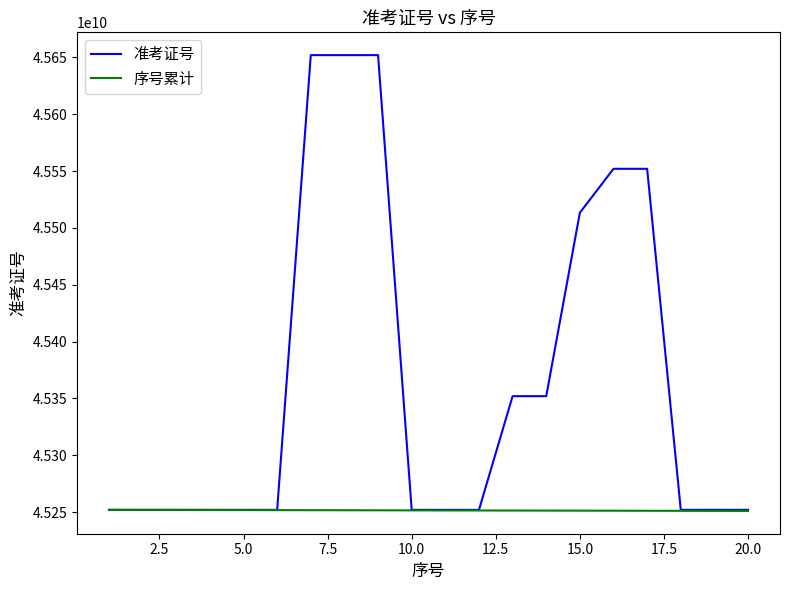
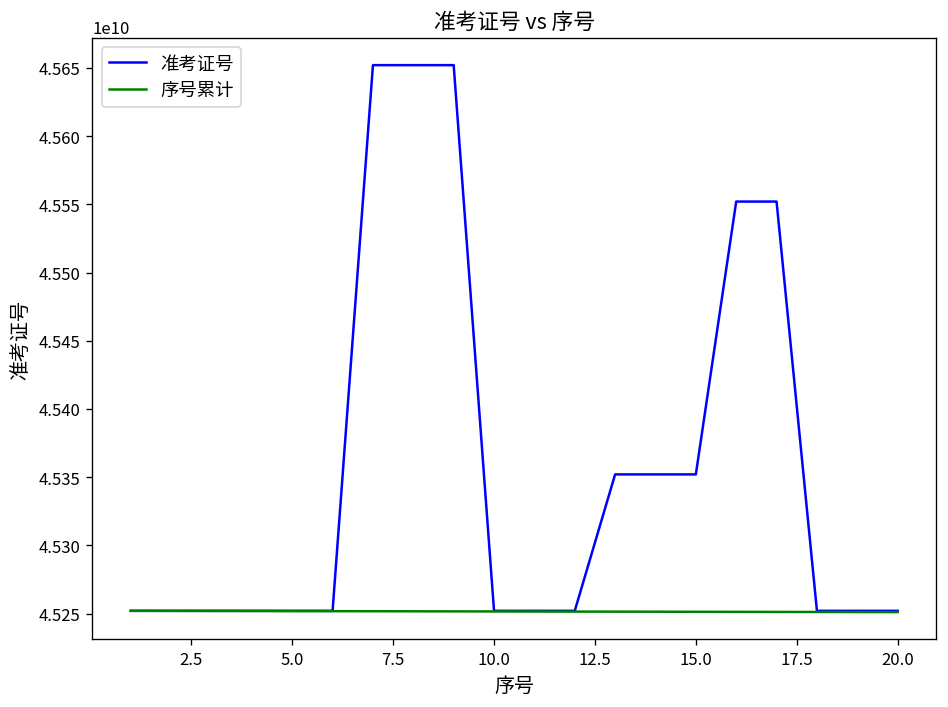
  {
    "准考证号": {
-     "15.0": 45513000000
+     "15.0": 45352000000
    },
    "序号累计": {
      "15.0": 45251000000
    }
  }
